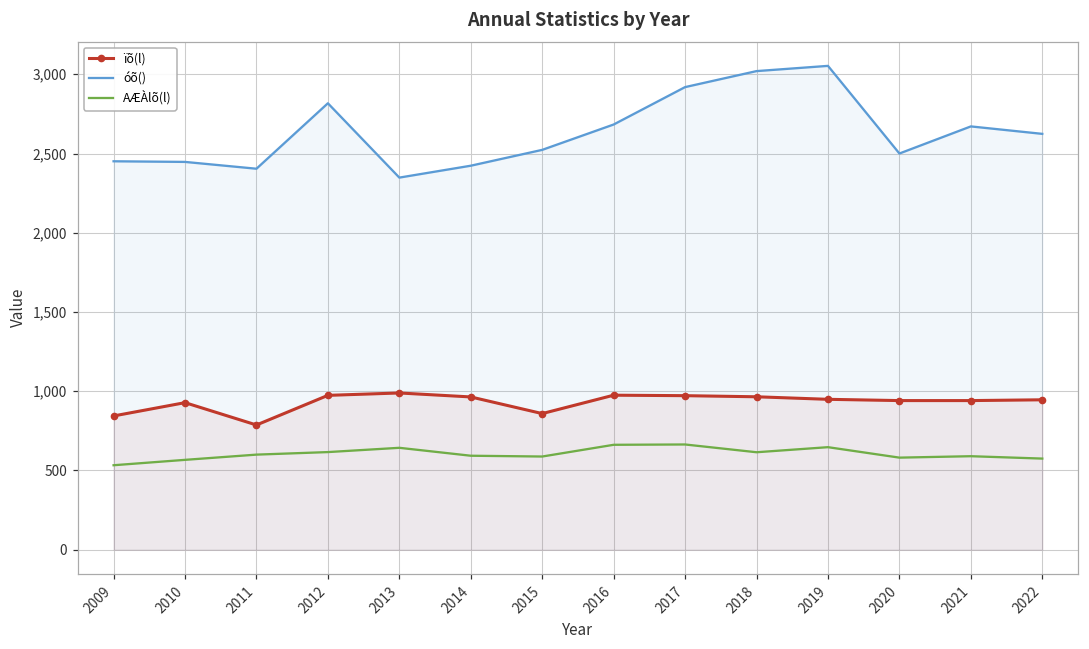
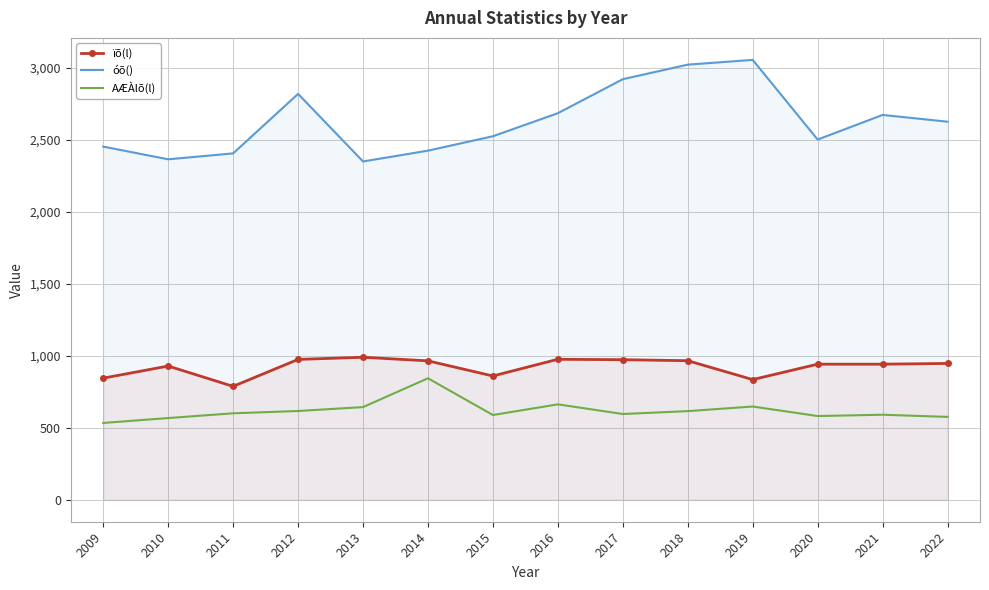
  {
    "ïõ(l)": {
      "2009": "840",
      "2010": "930",
      "2011": "790",
      "2012": "970",
      "2013": "990",
      "2014": "960",
      "2015": "860",
      "2016": "980",
      "2017": "970",
      "2018": "970",
-     "2019": "950",
+     "2019": "830",
      "2020": "940",
      "2021": "940",
      "2022": "950"
    },
    "óõ()": {
      "2009": "2,450",
-     "2010": "2,450",
+     "2010": "2,360",
      "2011": "2,400",
      "2012": "2,820",
      "2013": "2,350",
      "2014": "2,420",
      "2015": "2,520",
      "2016": "2,680",
      "2017": "2,920",
      "2018": "3,020",
      "2019": "3,050",
      "2020": "2,500",
      "2021": "2,670",
      "2022": "2,620"
    },
    "AÆÀlõ(l)": {
      "2009": "530",
      "2010": "570",
      "2011": "600",
      "2012": "620",
      "2013": "640",
-     "2014": "590",
+     "2014": "840",
      "2015": "590",
      "2016": "660",
-     "2017": "660",
+     "2017": "600",
      "2018": "620",
      "2019": "650",
      "2020": "580",
      "2021": "590",
      "2022": "580"
    }
  }
